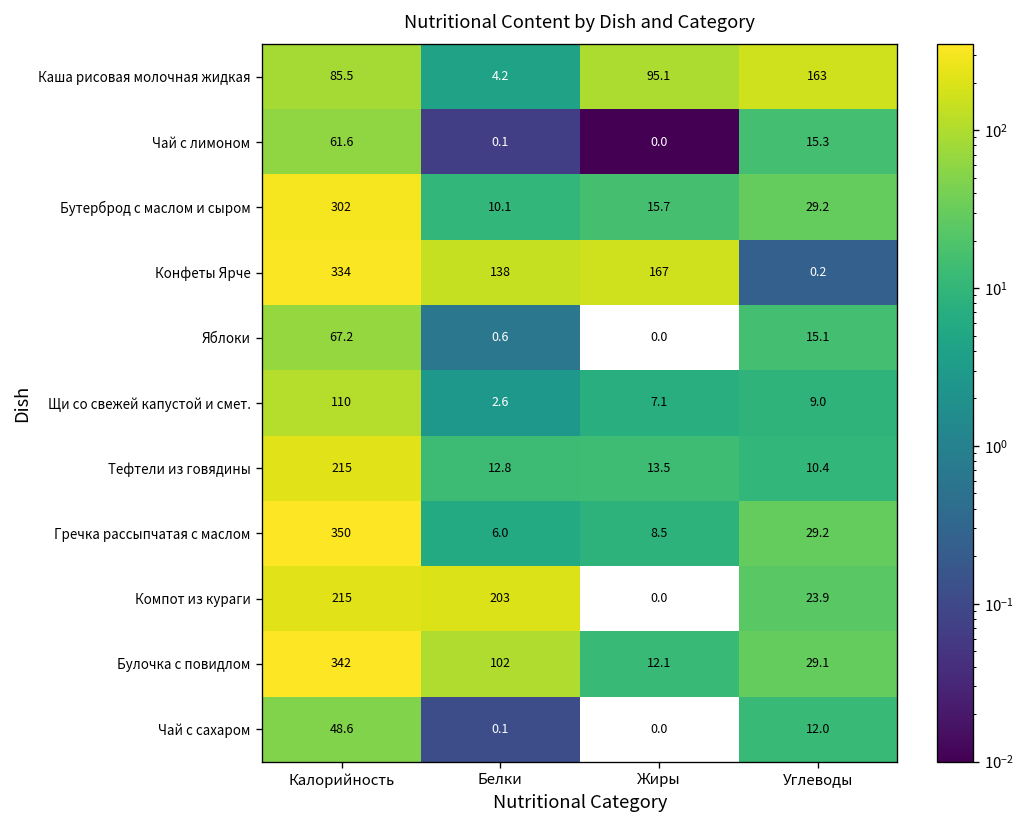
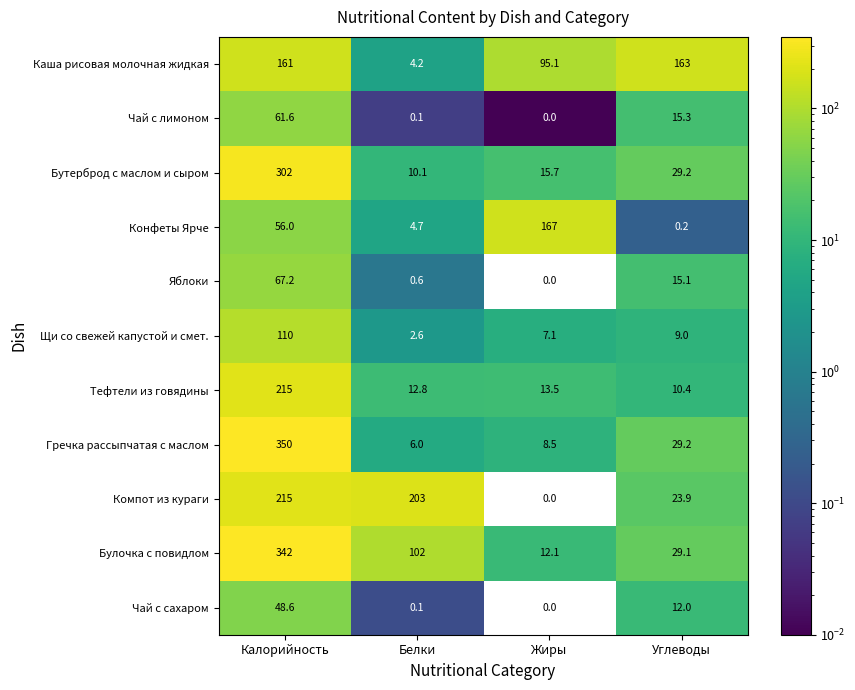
  {
    "Каша рисовая молочная жидкая": {
-     "Калорийность": 85.5,
+     "Калорийность": 161,
      "Белки": 4.2,
      "Жиры": 95.1,
      "Углеводы": 163
    },
    "Чай с лимоном": {
      "Калорийность": 61.6,
      "Белки": 0.1,
      "Жиры": 0.0,
      "Углеводы": 15.3
    },
    "Бутерброд с маслом и сыром": {
      "Калорийность": 302,
      "Белки": 10.1,
      "Жиры": 15.7,
      "Углеводы": 29.2
    },
    "Конфеты Ярче": {
-     "Калорийность": 334,
-     "Белки": 138,
+     "Калорийность": 56.0,
+     "Белки": 4.7,
      "Жиры": 167,
      "Углеводы": 0.2
    },
    "Яблоки": {
      "Калорийность": 67.2,
      "Белки": 0.6,
      "Жиры": 0.0,
      "Углеводы": 15.1
    },
    "Щи со свежей капустой и смет.": {
      "Калорийность": 110,
      "Белки": 2.6,
      "Жиры": 7.1,
      "Углеводы": 9.0
    },
    "Тефтели из говядины": {
      "Калорийность": 215,
      "Белки": 12.8,
      "Жиры": 13.5,
      "Углеводы": 10.4
    },
    "Гречка рассыпчатая с маслом": {
      "Калорийность": 350,
      "Белки": 6.0,
      "Жиры": 8.5,
      "Углеводы": 29.2
    },
    "Компот из кураги": {
      "Калорийность": 215,
      "Белки": 203,
      "Жиры": 0.0,
      "Углеводы": 23.9
    },
    "Булочка с повидлом": {
      "Калорийность": 342,
      "Белки": 102,
      "Жиры": 12.1,
      "Углеводы": 29.1
    },
    "Чай с сахаром": {
      "Калорийность": 48.6,
      "Белки": 0.1,
      "Жиры": 0.0,
      "Углеводы": 12.0
    }
  }
